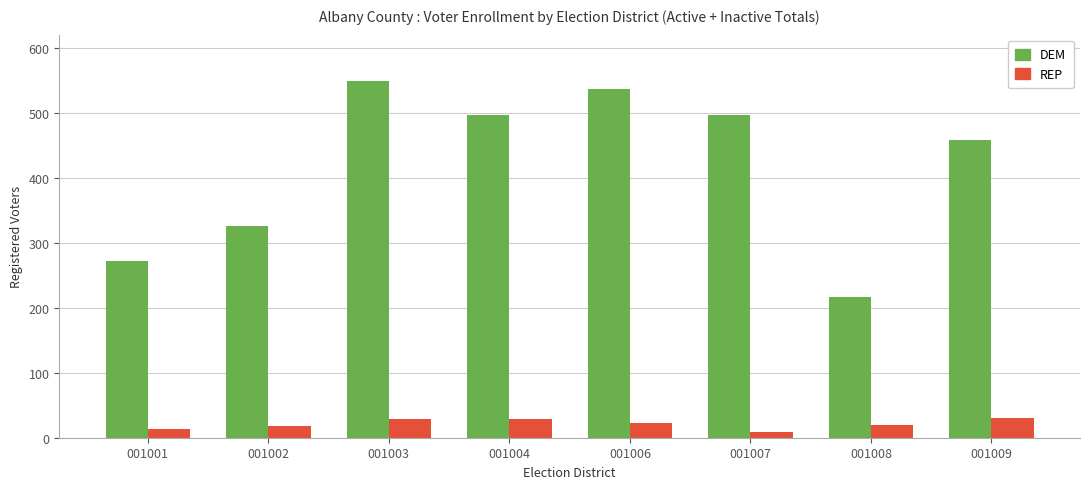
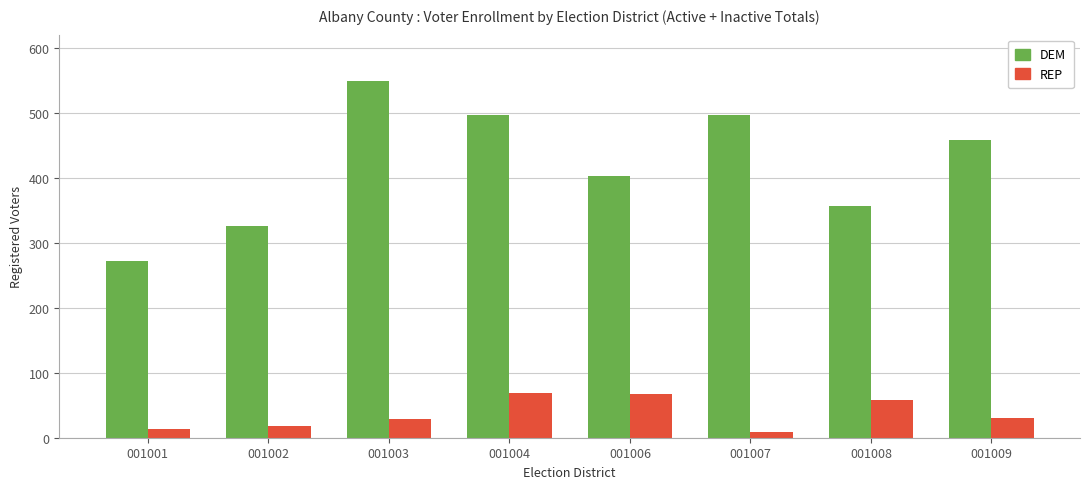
  {
    "DEM": {
      "001001": 270,
      "001002": 330,
      "001003": 550,
      "001004": 500,
-     "001006": 540,
+     "001006": 400,
      "001007": 500,
-     "001008": 220,
+     "001008": 360,
      "001009": 460
    },
    "REP": {
      "001001": 10,
      "001002": 20,
      "001003": 30,
-     "001004": 30,
-     "001006": 20,
+     "001004": 70,
+     "001006": 70,
      "001007": 10,
-     "001008": 20,
+     "001008": 60,
      "001009": 30
    }
  }
